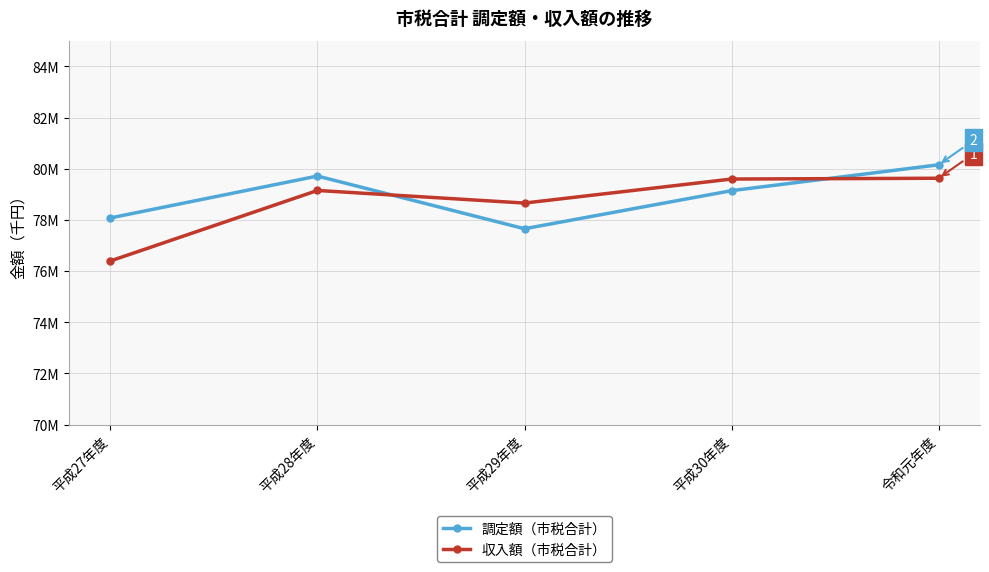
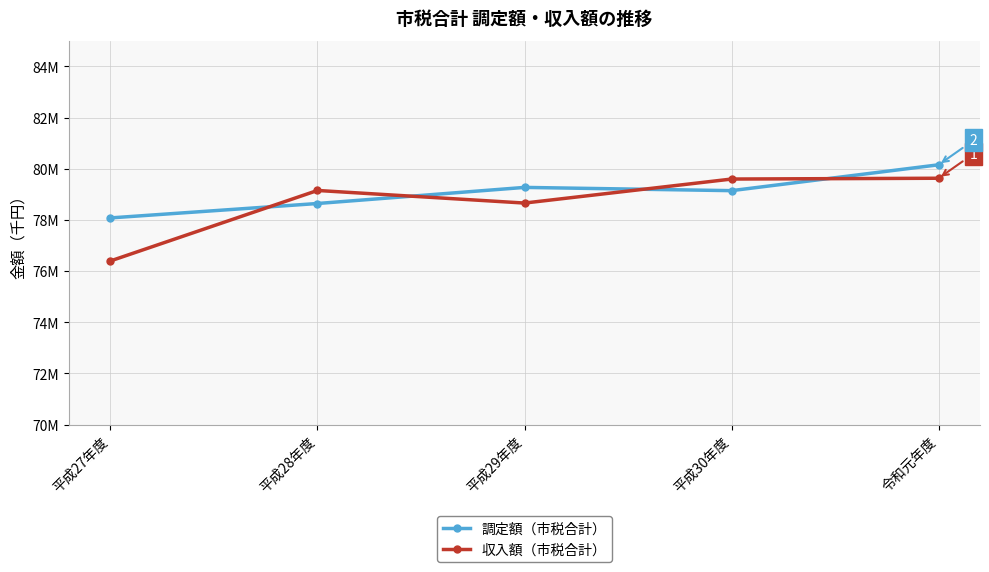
  {
    "調定額（市税合計）": {
      "平成27年度": 78100000,
-     "平成28年度": 79700000,
-     "平成29年度": 77700000,
+     "平成28年度": 78600000,
+     "平成29年度": 79300000,
      "平成30年度": 79100000,
      "令和元年度": 80200000
    },
    "収入額（市税合計）": {
      "平成27年度": 76400000,
      "平成28年度": 79200000,
      "平成29年度": 78700000,
      "平成30年度": 79600000,
      "令和元年度": 79600000
    }
  }
